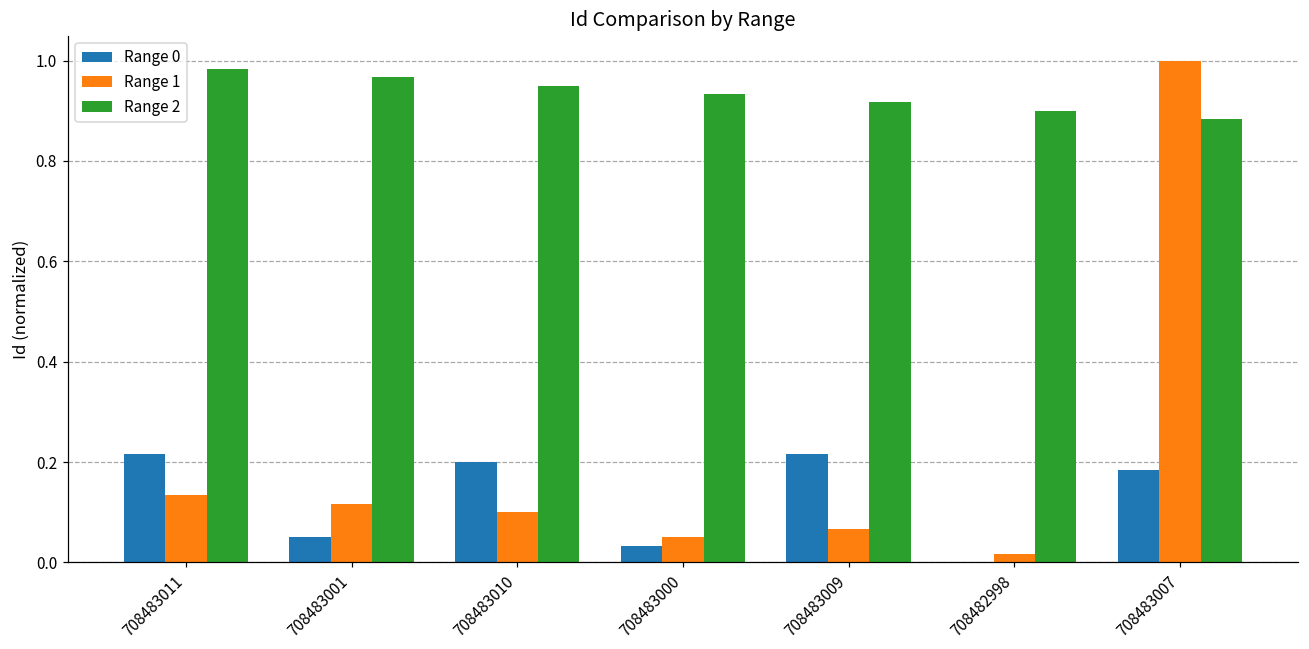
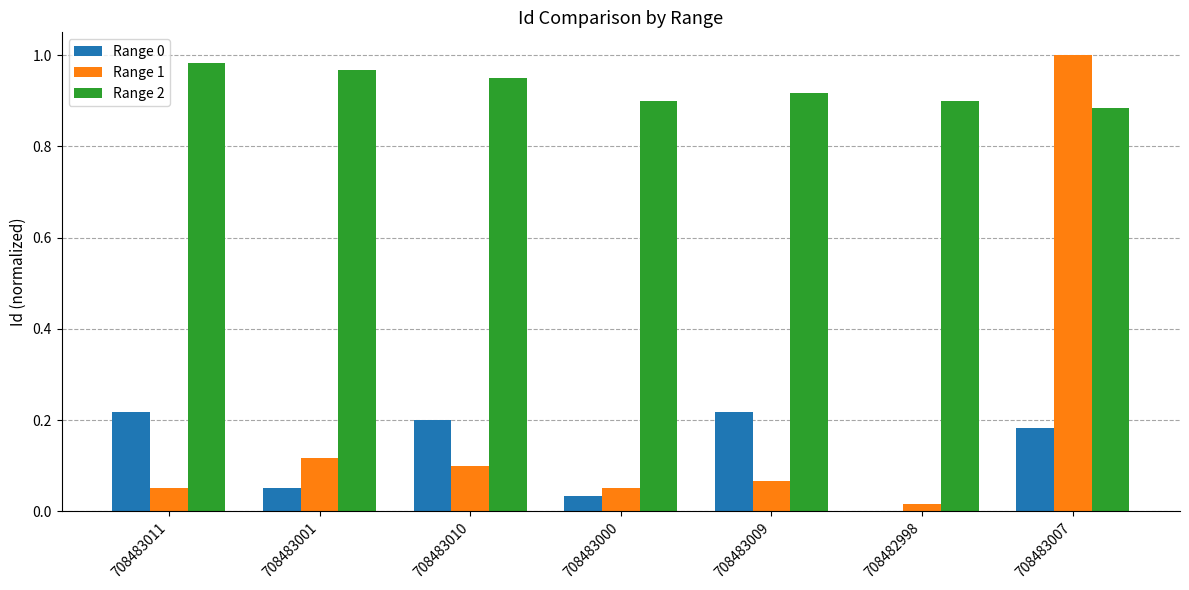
  {
    "Range 0": {
      "708483011": 0.22,
      "708483001": 0.05,
      "708483010": 0.20,
      "708483000": 0.03,
      "708483009": 0.22,
      "708482998": 0.00,
      "708483007": 0.18
    },
    "Range 1": {
-     "708483011": 0.13,
+     "708483011": 0.05,
      "708483001": 0.12,
      "708483010": 0.10,
      "708483000": 0.05,
      "708483009": 0.07,
      "708482998": 0.02,
      "708483007": 1.00
    },
    "Range 2": {
      "708483011": 0.98,
      "708483001": 0.97,
      "708483010": 0.95,
-     "708483000": 0.93,
+     "708483000": 0.90,
      "708483009": 0.92,
      "708482998": 0.90,
      "708483007": 0.88
    }
  }
